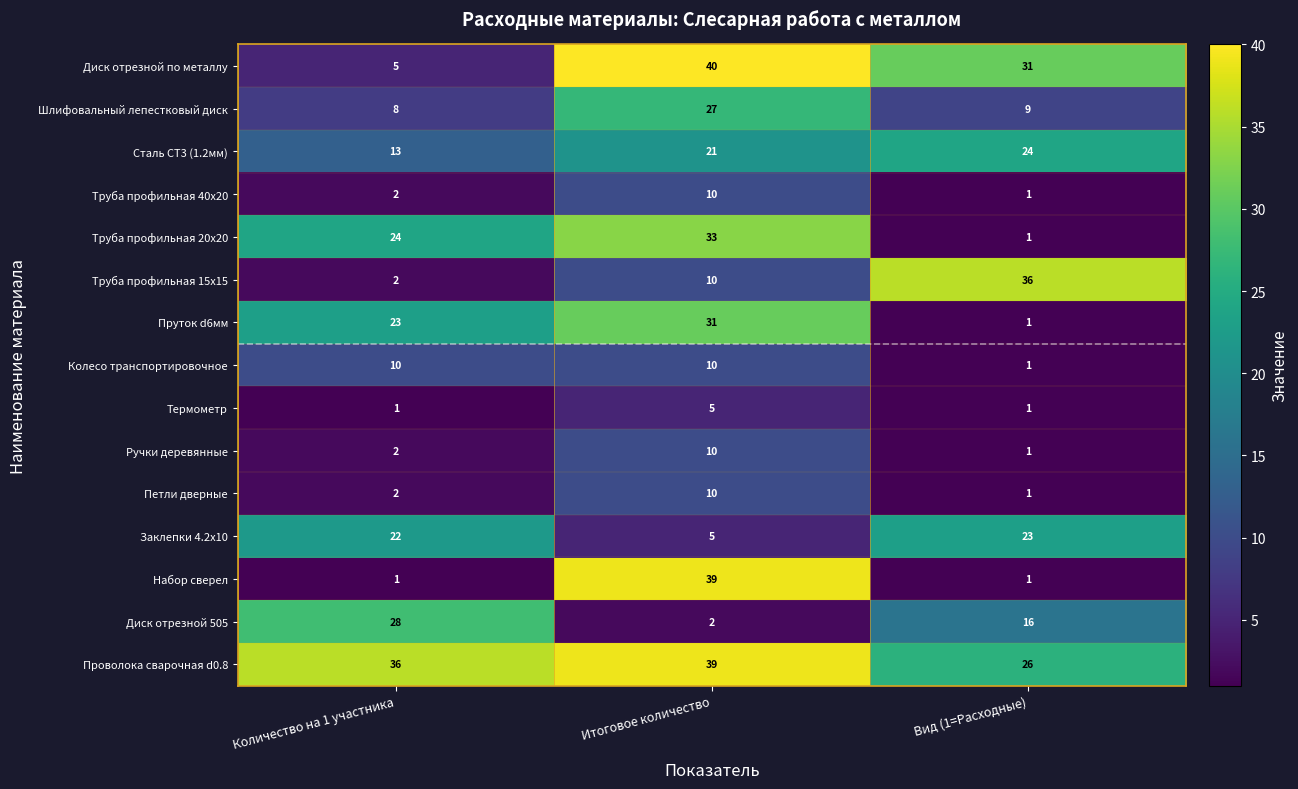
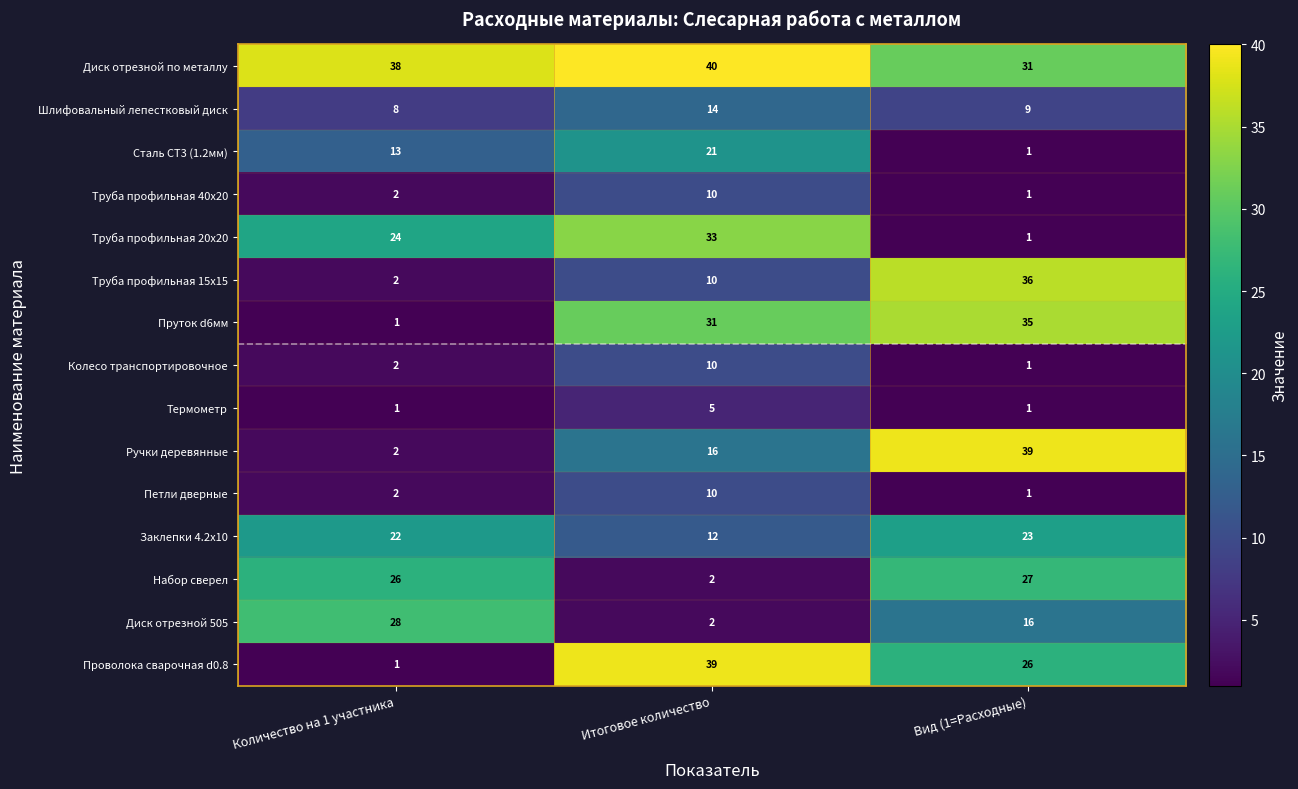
  {
    "Диск отрезной по металлу": {
-     "Количество на 1 участника": 5,
+     "Количество на 1 участника": 38,
      "Итоговое количество": 40,
      "Вид (1=Расходные)": 31
    },
    "Шлифовальный лепестковый диск": {
      "Количество на 1 участника": 8,
-     "Итоговое количество": 27,
+     "Итоговое количество": 14,
      "Вид (1=Расходные)": 9
    },
    "Сталь СТ3 (1.2мм)": {
      "Количество на 1 участника": 13,
      "Итоговое количество": 21,
-     "Вид (1=Расходные)": 24
+     "Вид (1=Расходные)": 1
    },
    "Труба профильная 40х20": {
      "Количество на 1 участника": 2,
      "Итоговое количество": 10,
      "Вид (1=Расходные)": 1
    },
    "Труба профильная 20х20": {
      "Количество на 1 участника": 24,
      "Итоговое количество": 33,
      "Вид (1=Расходные)": 1
    },
    "Труба профильная 15х15": {
      "Количество на 1 участника": 2,
      "Итоговое количество": 10,
      "Вид (1=Расходные)": 36
    },
    "Пруток d6мм": {
-     "Количество на 1 участника": 23,
+     "Количество на 1 участника": 1,
      "Итоговое количество": 31,
-     "Вид (1=Расходные)": 1
+     "Вид (1=Расходные)": 35
    },
    "Колесо транспортировочное": {
-     "Количество на 1 участника": 10,
+     "Количество на 1 участника": 2,
      "Итоговое количество": 10,
      "Вид (1=Расходные)": 1
    },
    "Термометр": {
      "Количество на 1 участника": 1,
      "Итоговое количество": 5,
      "Вид (1=Расходные)": 1
    },
    "Ручки деревянные": {
      "Количество на 1 участника": 2,
-     "Итоговое количество": 10,
-     "Вид (1=Расходные)": 1
+     "Итоговое количество": 16,
+     "Вид (1=Расходные)": 39
    },
    "Петли дверные": {
      "Количество на 1 участника": 2,
      "Итоговое количество": 10,
      "Вид (1=Расходные)": 1
    },
    "Заклепки 4.2х10": {
      "Количество на 1 участника": 22,
-     "Итоговое количество": 5,
+     "Итоговое количество": 12,
      "Вид (1=Расходные)": 23
    },
    "Набор сверел": {
-     "Количество на 1 участника": 1,
-     "Итоговое количество": 39,
-     "Вид (1=Расходные)": 1
+     "Количество на 1 участника": 26,
+     "Итоговое количество": 2,
+     "Вид (1=Расходные)": 27
    },
    "Диск отрезной 505": {
      "Количество на 1 участника": 28,
      "Итоговое количество": 2,
      "Вид (1=Расходные)": 16
    },
    "Проволока сварочная d0.8": {
-     "Количество на 1 участника": 36,
+     "Количество на 1 участника": 1,
      "Итоговое количество": 39,
      "Вид (1=Расходные)": 26
    }
  }
